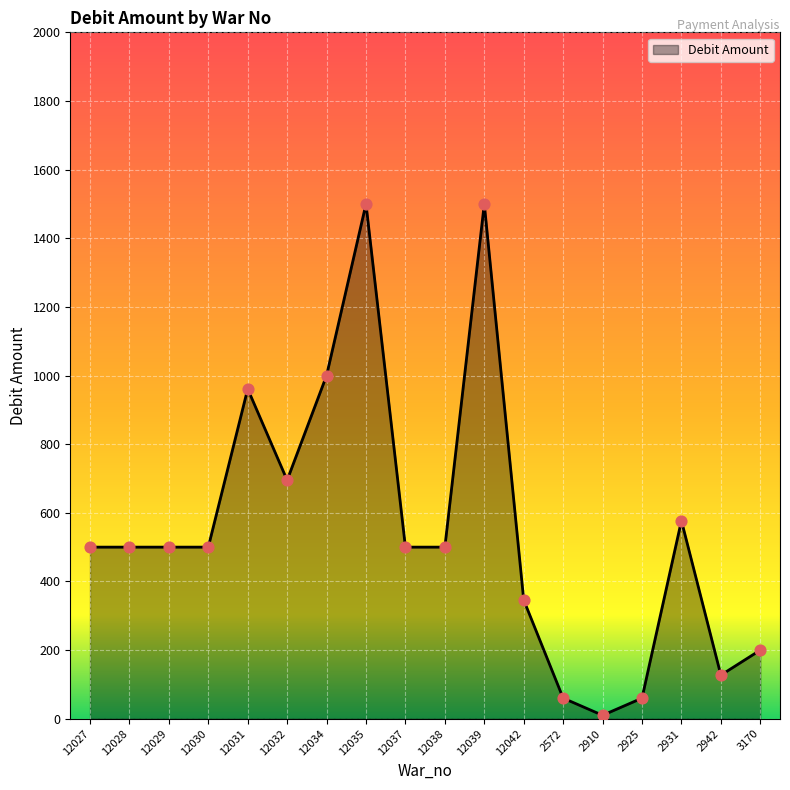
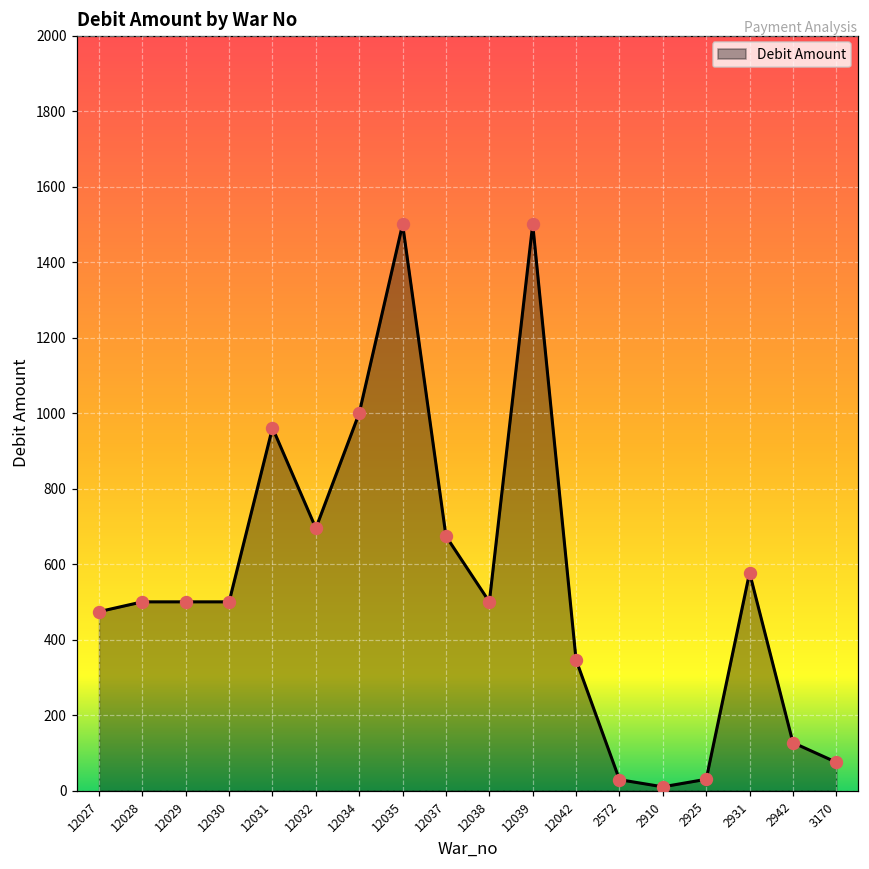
  {
-   "12027": 500,
+   "12027": 470,
    "12028": 500,
    "12029": 500,
    "12030": 500,
    "12031": 960,
    "12032": 700,
    "12034": 1000,
    "12035": 1500,
-   "12037": 500,
+   "12037": 670,
    "12038": 500,
    "12039": 1500,
    "12042": 350,
-   "2572": 60,
+   "2572": 30,
    "2910": 10,
-   "2925": 60,
+   "2925": 30,
    "2931": 580,
    "2942": 130,
-   "3170": 200
+   "3170": 80
  }
